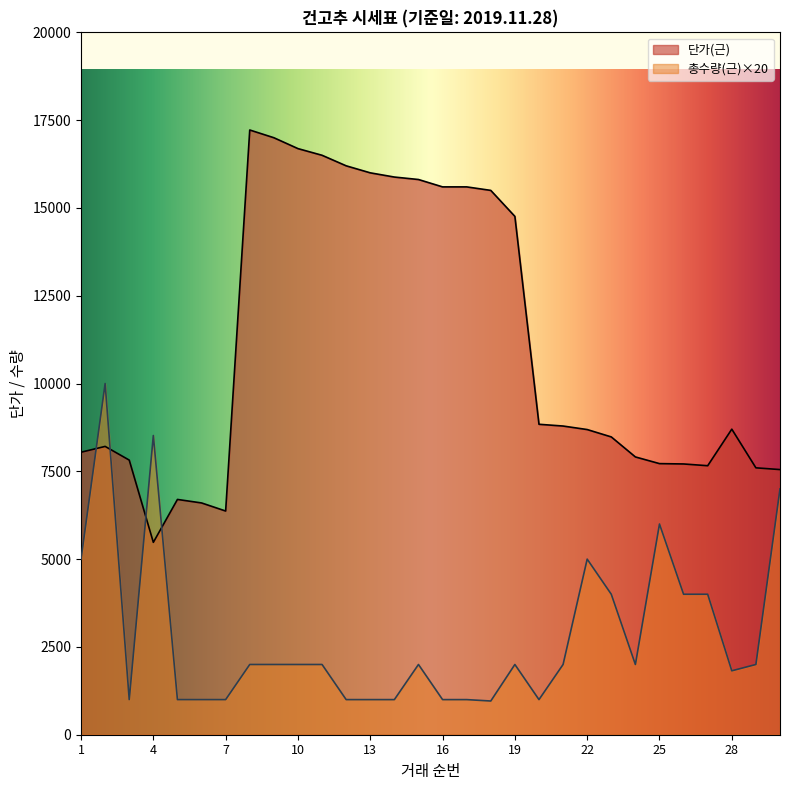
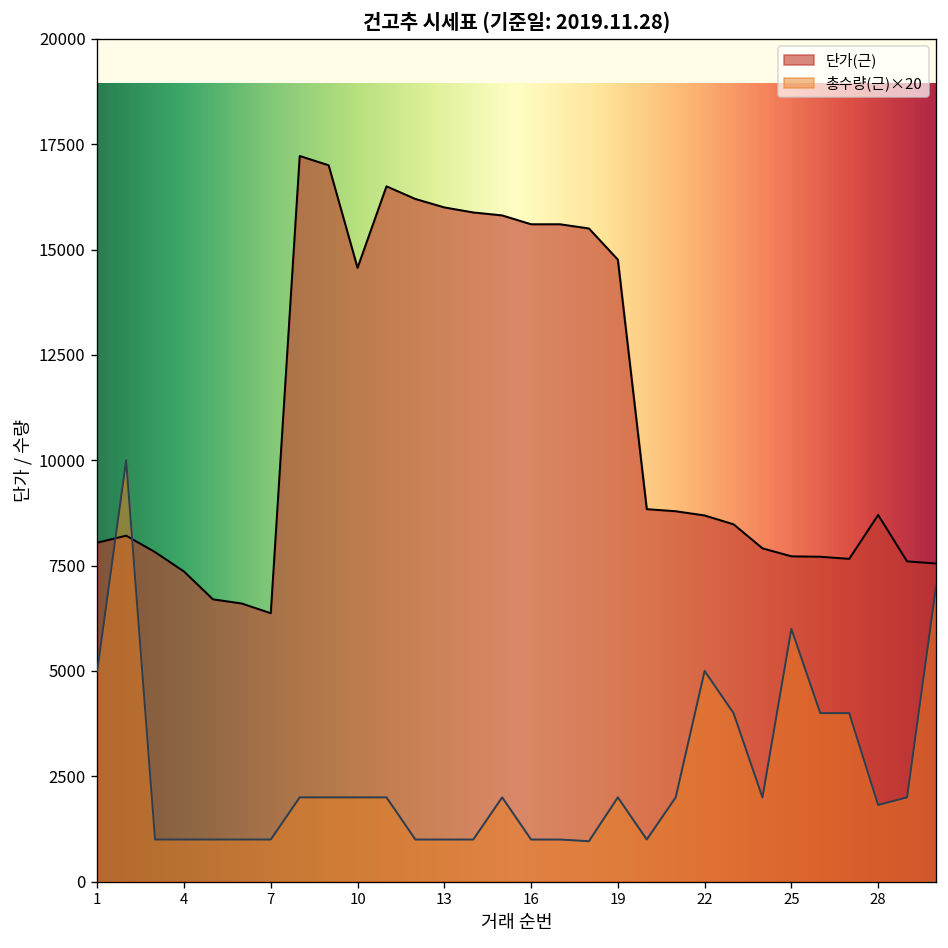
  {
    "단가(근)": {
      "1": 8000,
-     "4": 5500,
+     "4": 7400,
      "7": 6400,
-     "10": 16700,
+     "10": 14600,
      "13": 16000,
      "16": 15600,
      "19": 14800,
      "22": 8700,
      "25": 7700,
      "28": 8700
    },
    "총수량(근)×20": {
      "1": 5000,
-     "4": 8500,
+     "4": 1000,
      "7": 1000,
      "10": 2000,
      "13": 1000,
      "16": 1000,
      "19": 2000,
      "22": 5000,
      "25": 6000,
      "28": 1800
    }
  }
